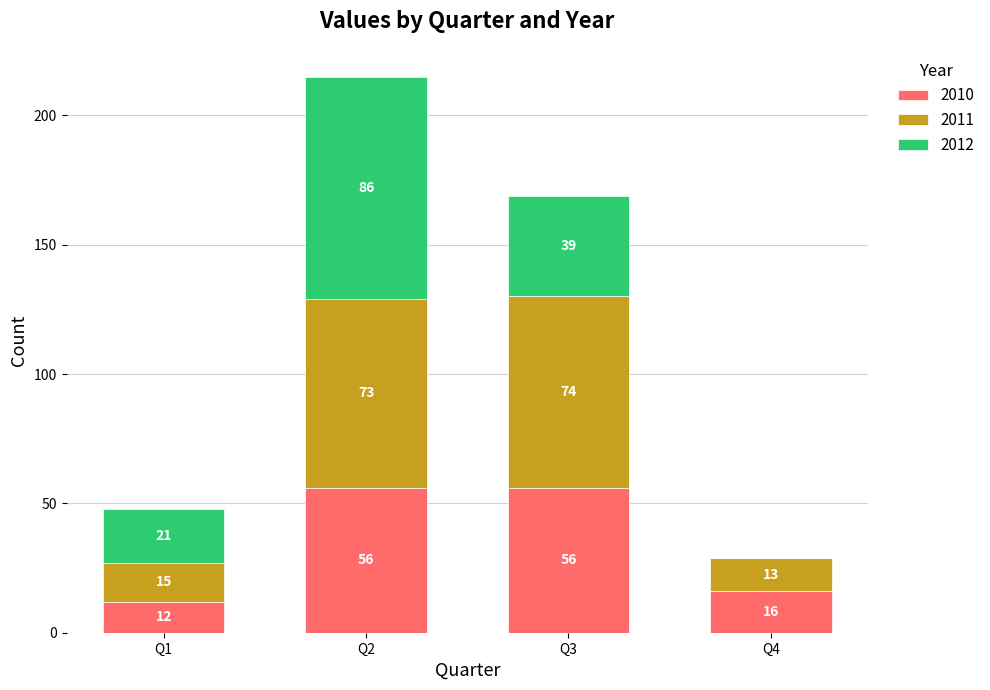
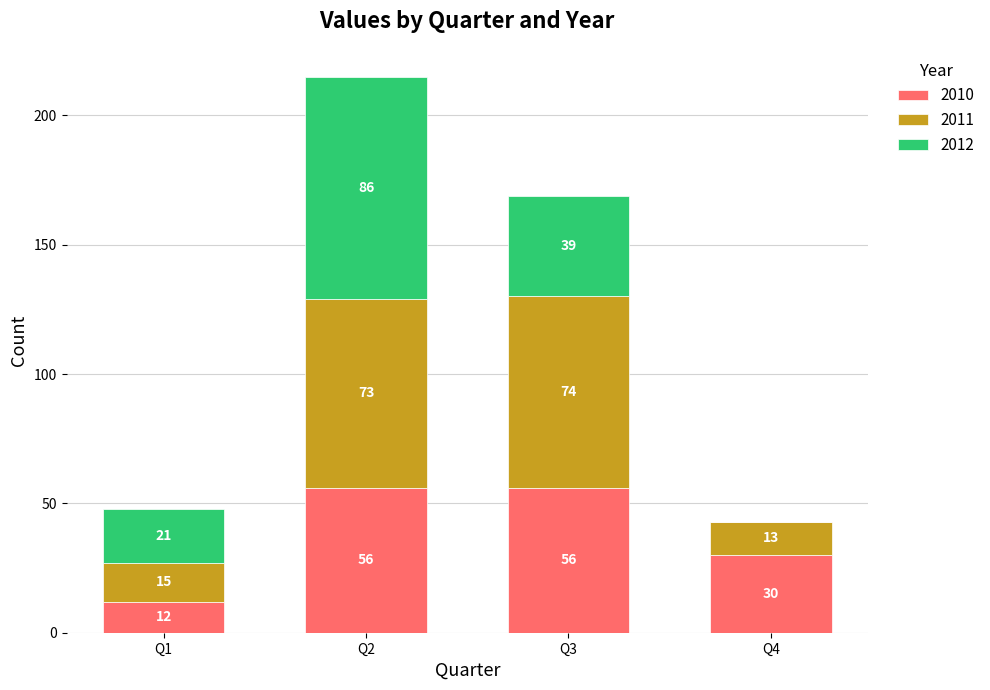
  {
    "2010": {
      "Q1": 12,
      "Q2": 56,
      "Q3": 56,
-     "Q4": 16
+     "Q4": 30
    },
    "2011": {
      "Q1": 15,
      "Q2": 73,
      "Q3": 74,
      "Q4": 13
    },
    "2012": {
      "Q1": 21,
      "Q2": 86,
      "Q3": 39
    }
  }
